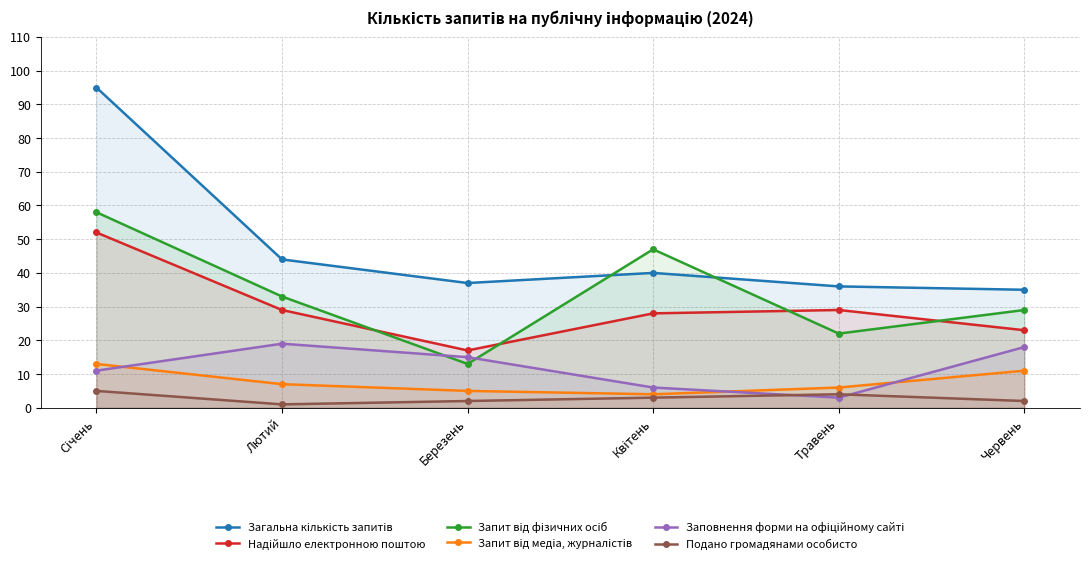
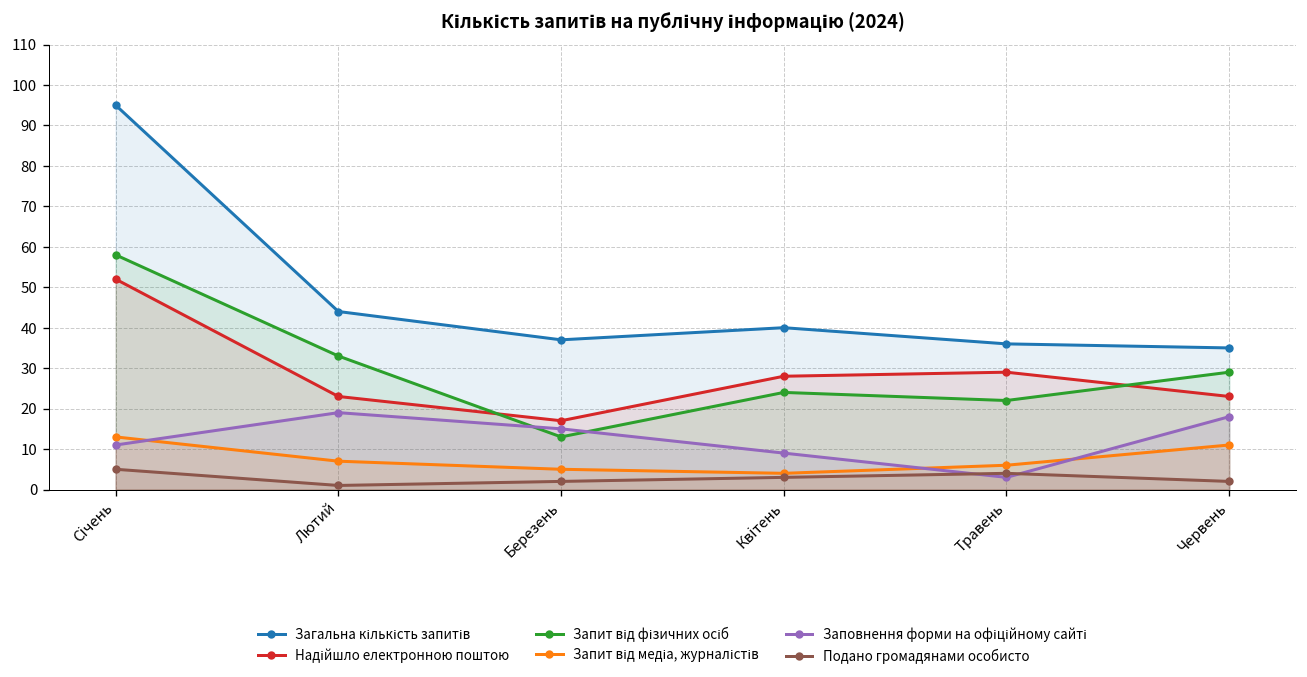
  {
    "Загальна кількість запитів": {
      "Січень": 95,
      "Лютий": 44,
      "Березень": 37,
      "Квітень": 40,
      "Травень": 36,
      "Червень": 35
    },
    "Надійшло електронною поштою": {
      "Січень": 52,
-     "Лютий": 29,
+     "Лютий": 23,
      "Березень": 17,
      "Квітень": 28,
      "Травень": 29,
      "Червень": 23
    },
    "Запит від фізичних осіб": {
      "Січень": 58,
      "Лютий": 33,
      "Березень": 13,
-     "Квітень": 47,
+     "Квітень": 24,
      "Травень": 22,
      "Червень": 29
    },
    "Запит від медіа, журналістів": {
      "Січень": 13,
      "Лютий": 7,
      "Березень": 5,
      "Квітень": 4,
      "Травень": 6,
      "Червень": 11
    },
    "Заповнення форми на офіційному сайті": {
      "Січень": 11,
      "Лютий": 19,
      "Березень": 15,
-     "Квітень": 6,
+     "Квітень": 9,
      "Травень": 3,
      "Червень": 18
    },
    "Подано громадянами особисто": {
      "Січень": 5,
      "Лютий": 1,
      "Березень": 2,
      "Квітень": 3,
      "Травень": 4,
      "Червень": 2
    }
  }
